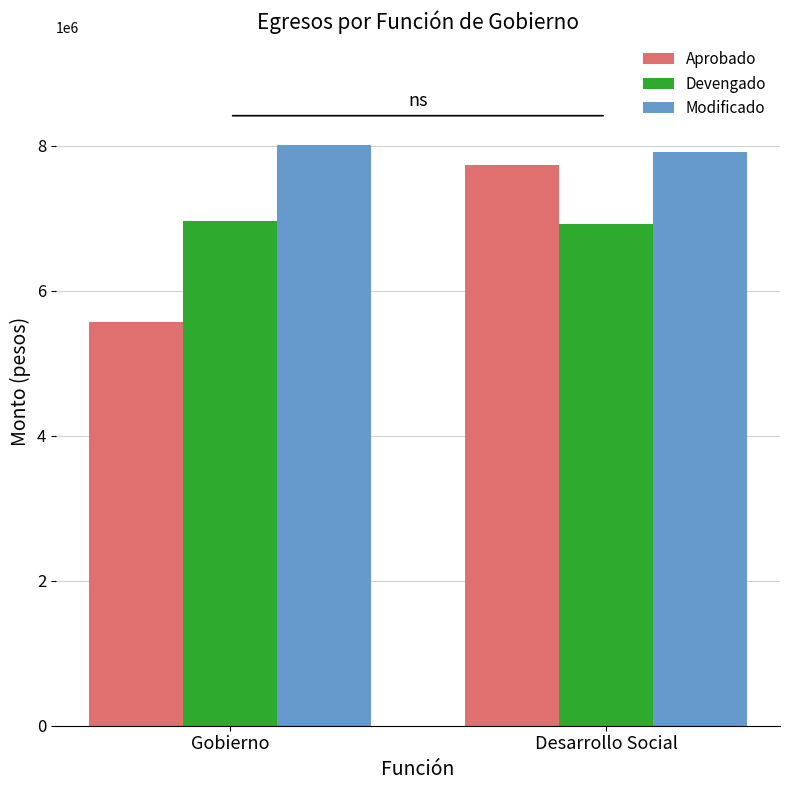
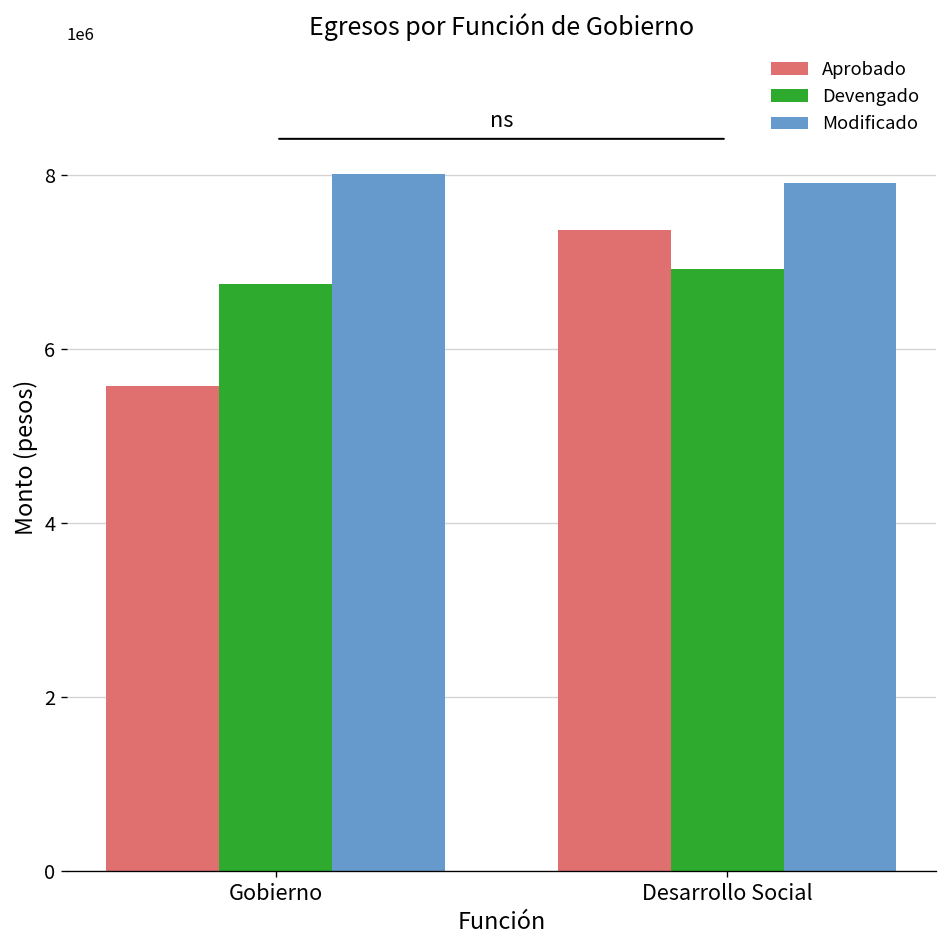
  {
    "Aprobado": {
      "Gobierno": 5600000,
-     "Desarrollo Social": 7700000
+     "Desarrollo Social": 7400000
    },
    "Devengado": {
-     "Gobierno": 7000000,
+     "Gobierno": 6800000,
      "Desarrollo Social": 6900000
    },
    "Modificado": {
      "Gobierno": 8000000,
      "Desarrollo Social": 7900000
    }
  }
